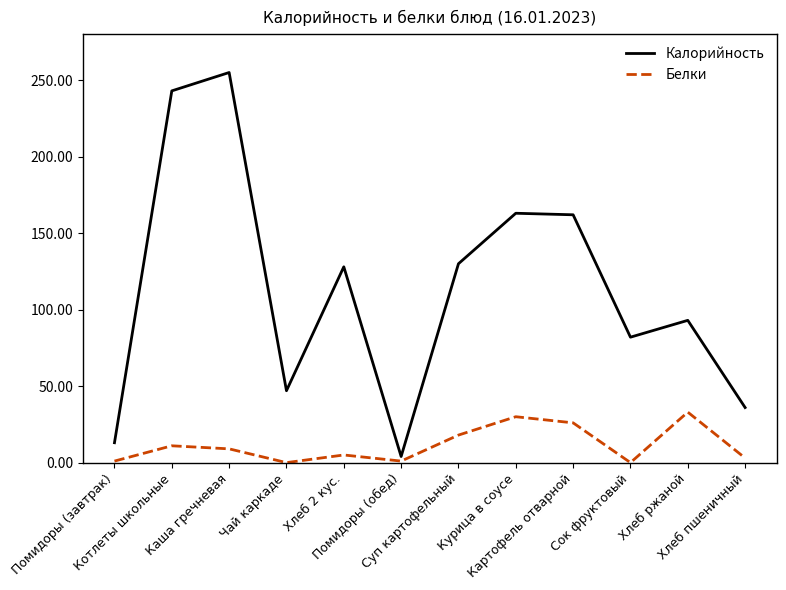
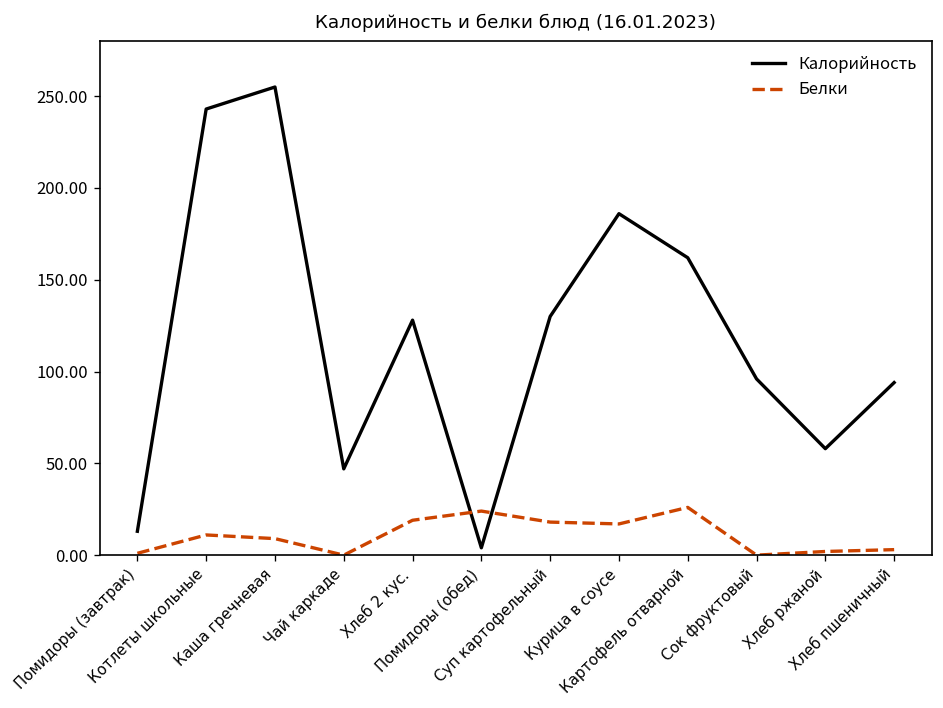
  {
    "Калорийность": {
      "Помидоры (завтрак)": 13,
      "Котлеты школьные": 243,
      "Каша гречневая": 255,
      "Чай каркаде": 47,
      "Хлеб 2 кус.": 128,
      "Помидоры (обед)": 4,
      "Суп картофельный": 130,
-     "Курица в соусе": 163,
+     "Курица в соусе": 186,
      "Картофель отварной": 162,
-     "Сок фруктовый": 82,
-     "Хлеб ржаной": 93,
-     "Хлеб пшеничный": 36
+     "Сок фруктовый": 96,
+     "Хлеб ржаной": 58,
+     "Хлеб пшеничный": 94
    },
    "Белки": {
      "Помидоры (завтрак)": 1,
      "Котлеты школьные": 11,
      "Каша гречневая": 9,
      "Чай каркаде": 0,
-     "Хлеб 2 кус.": 5,
-     "Помидоры (обед)": 1,
+     "Хлеб 2 кус.": 19,
+     "Помидоры (обед)": 24,
      "Суп картофельный": 18,
-     "Курица в соусе": 30,
+     "Курица в соусе": 17,
      "Картофель отварной": 26,
      "Сок фруктовый": 0,
-     "Хлеб ржаной": 33,
+     "Хлеб ржаной": 2,
      "Хлеб пшеничный": 3
    }
  }
